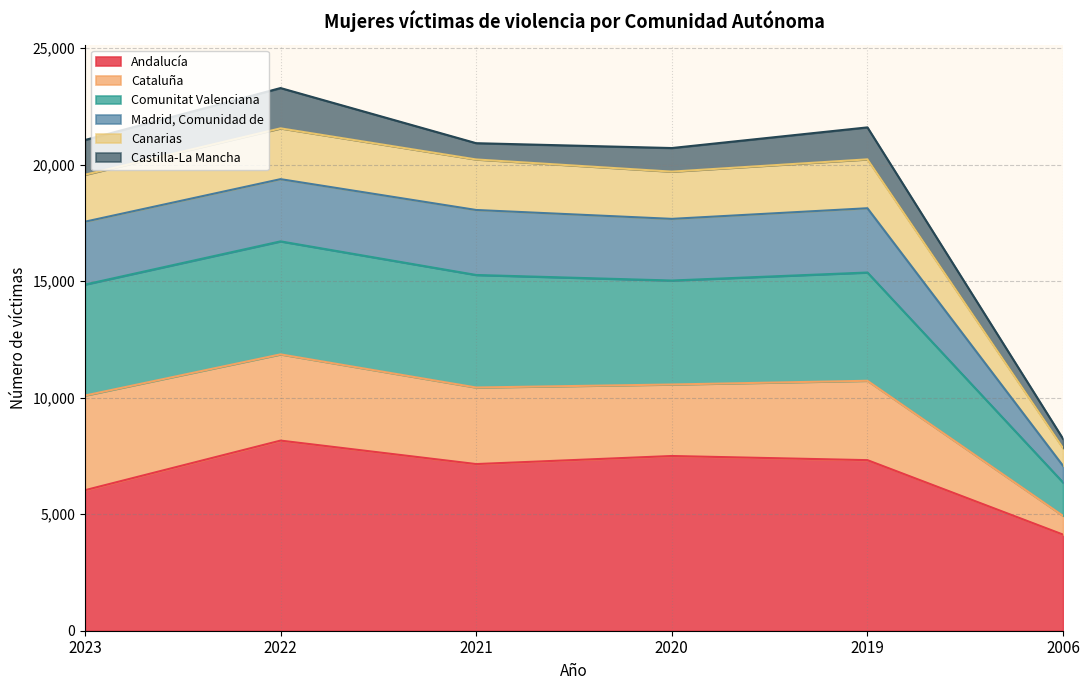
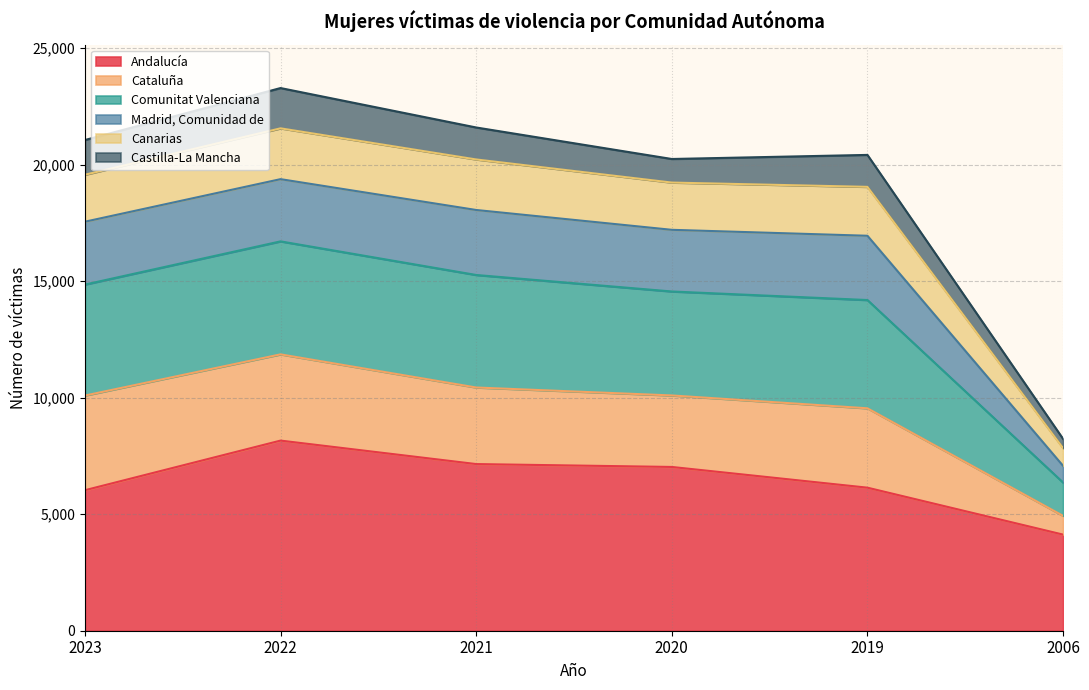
  {
    "Andalucía": {
      "2023": "6,000",
      "2022": "8,200",
      "2021": "7,200",
-     "2020": "7,500",
-     "2019": "7,300",
+     "2020": "7,000",
+     "2019": "6,100",
      "2006": "4,100"
    },
    "Castilla-La Mancha": {
      "2023": "1,500",
      "2022": "1,700",
-     "2021": "700",
+     "2021": "1,400",
      "2020": "1,000",
      "2019": "1,400",
      "2006": "400"
    }
  }
